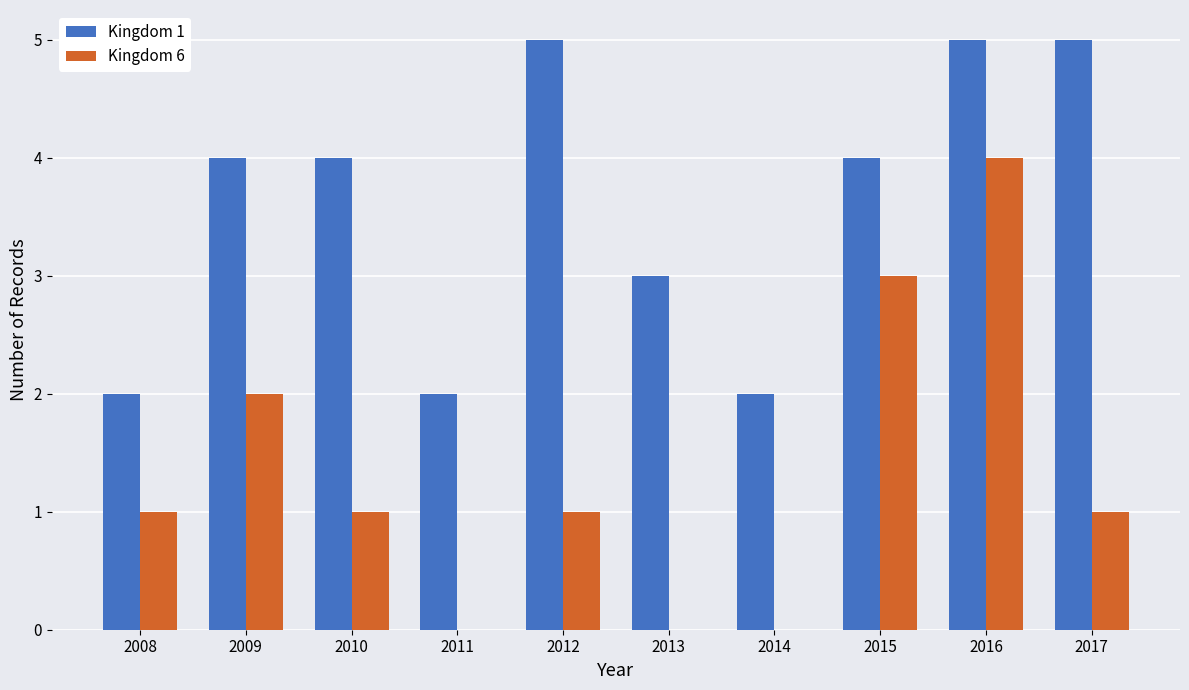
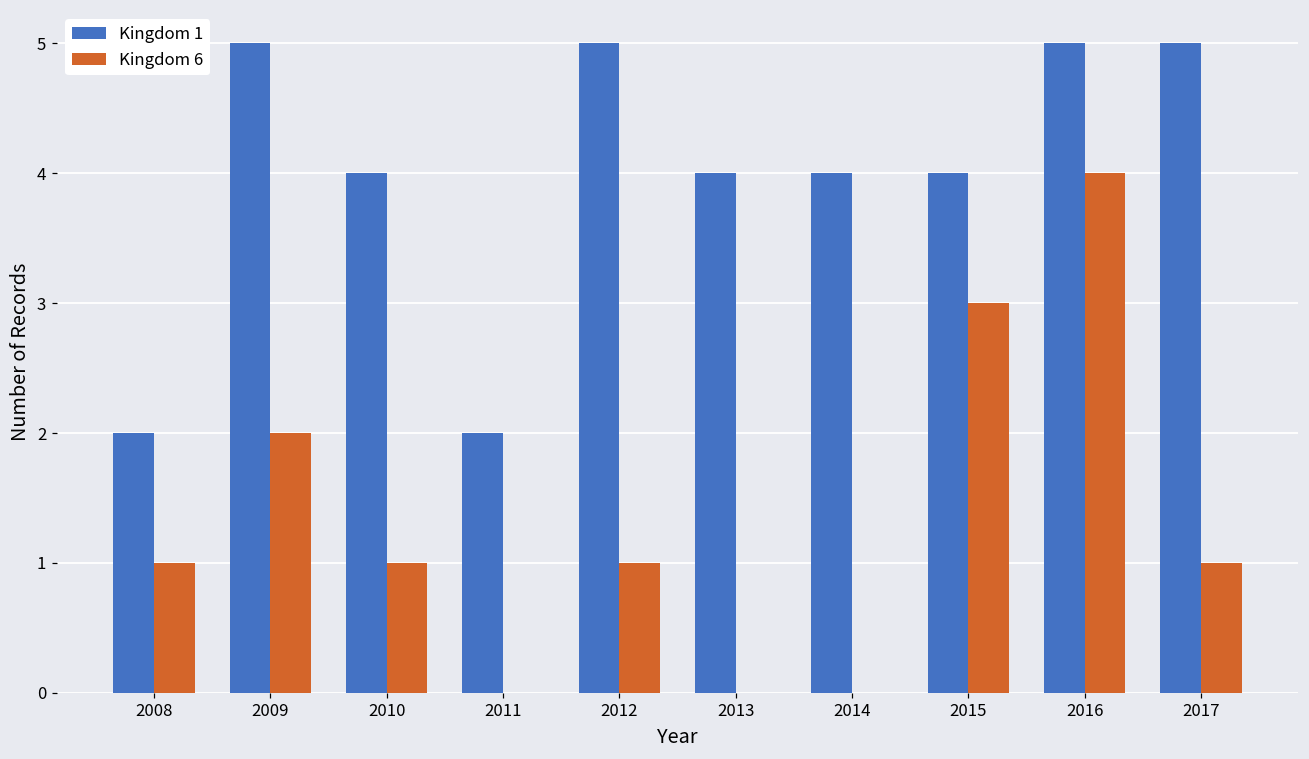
  {
    "Kingdom 1": {
      "2008": 2,
-     "2009": 4,
+     "2009": 5,
      "2010": 4,
      "2011": 2,
      "2012": 5,
-     "2013": 3,
-     "2014": 2,
+     "2013": 4,
+     "2014": 4,
      "2015": 4,
      "2016": 5,
      "2017": 5
    },
    "Kingdom 6": {
      "2008": 1,
      "2009": 2,
      "2010": 1,
      "2011": 0,
      "2012": 1,
      "2013": 0,
      "2014": 0,
      "2015": 3,
      "2016": 4,
      "2017": 1
    }
  }
